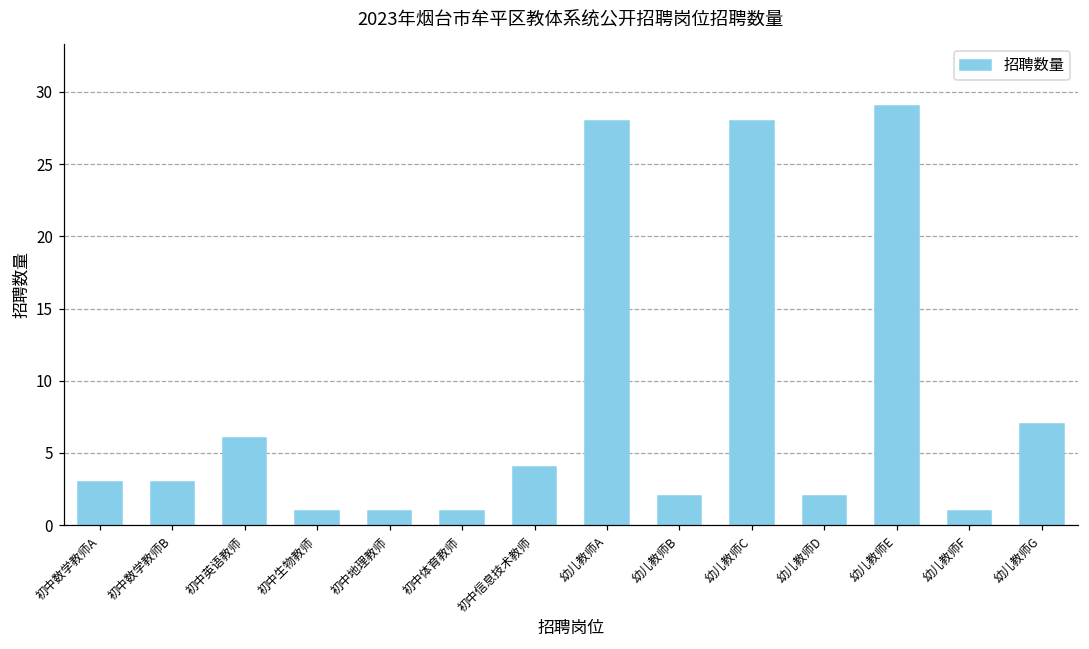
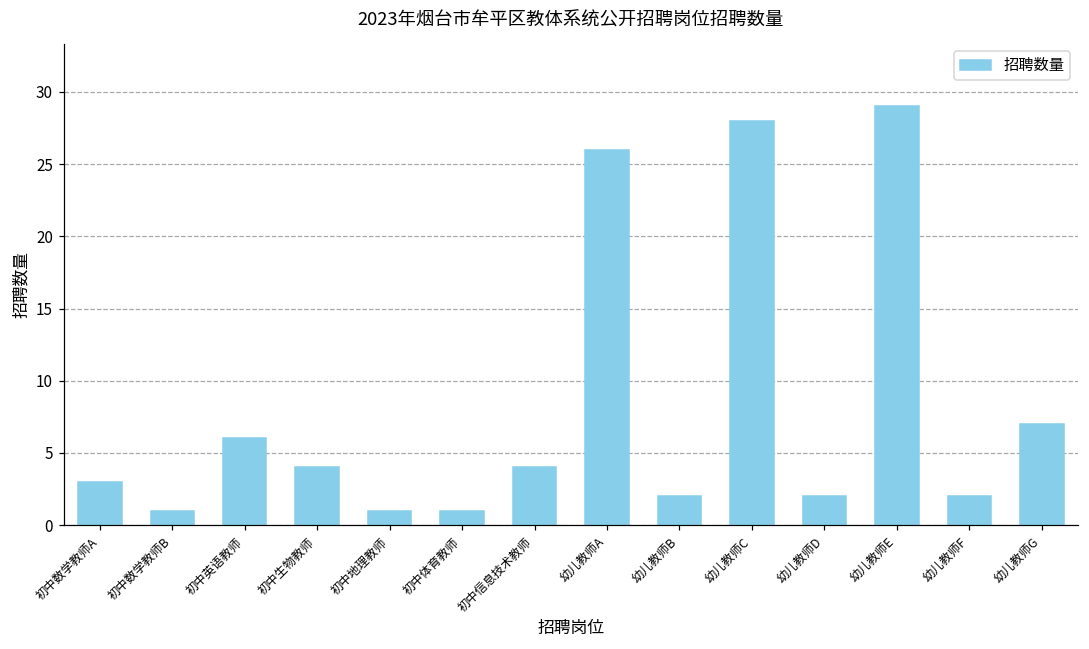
  {
    "初中数学教师A": 3,
-   "初中数学教师B": 3,
+   "初中数学教师B": 1,
    "初中英语教师": 6,
-   "初中生物教师": 1,
+   "初中生物教师": 4,
    "初中地理教师": 1,
    "初中体育教师": 1,
    "初中信息技术教师": 4,
-   "幼儿教师A": 28,
+   "幼儿教师A": 26,
    "幼儿教师B": 2,
    "幼儿教师C": 28,
    "幼儿教师D": 2,
    "幼儿教师E": 29,
-   "幼儿教师F": 1,
+   "幼儿教师F": 2,
    "幼儿教师G": 7
  }
